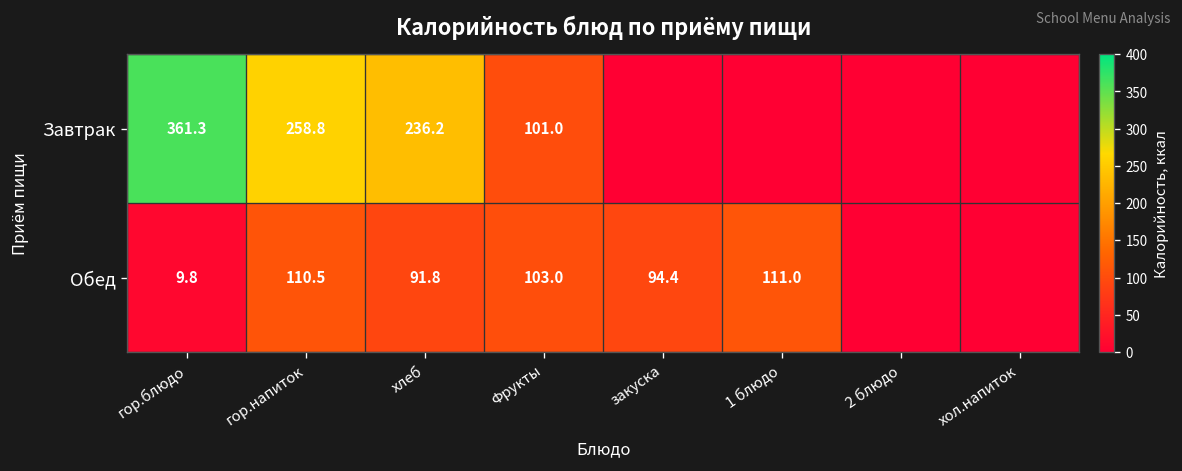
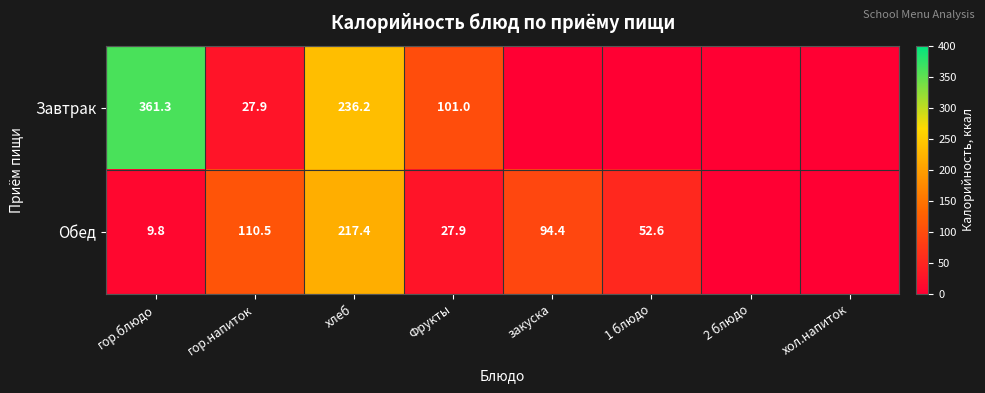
  {
    "Завтрак": {
      "гор.блюдо": 361.3,
-     "гор.напиток": 258.8,
+     "гор.напиток": 27.9,
      "хлеб": 236.2,
      "Фрукты": 101.0
    },
    "Обед": {
      "гор.блюдо": 9.8,
      "гор.напиток": 110.5,
-     "хлеб": 91.8,
-     "Фрукты": 103.0,
+     "хлеб": 217.4,
+     "Фрукты": 27.9,
      "закуска": 94.4,
-     "1 блюдо": 111.0
+     "1 блюдо": 52.6
    }
  }
